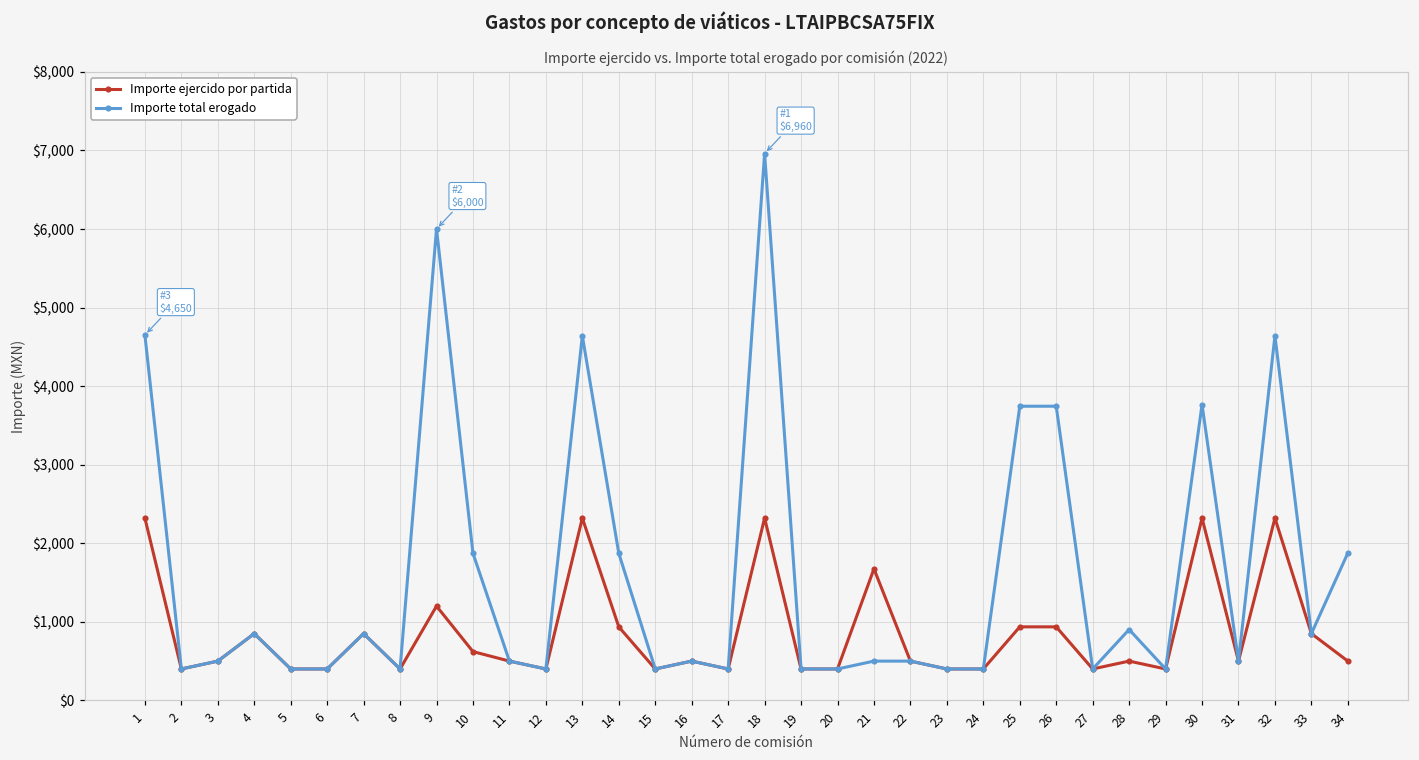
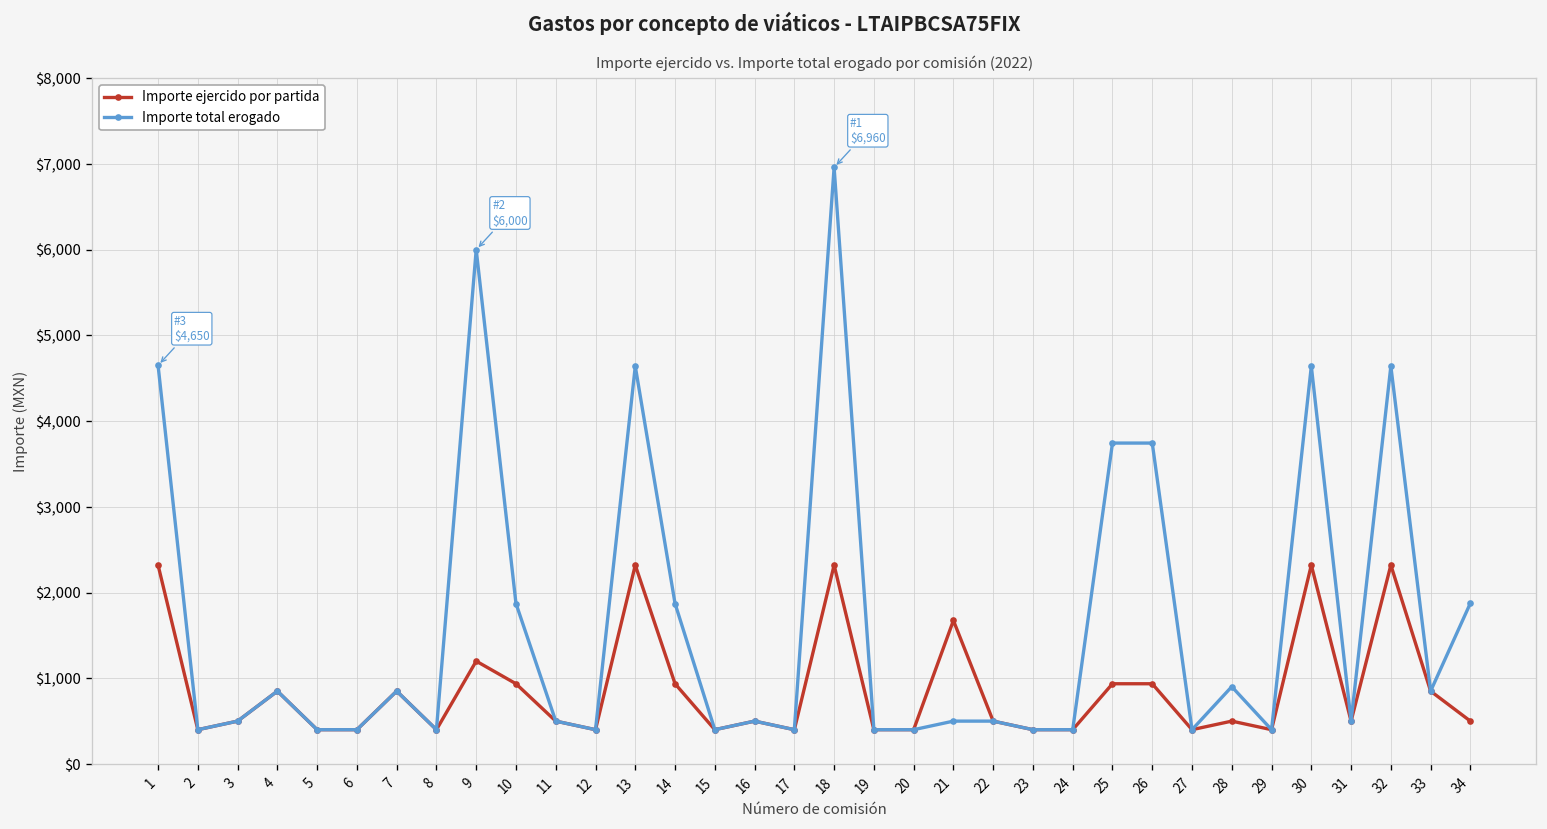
  {
    "Importe ejercido por partida": {
      "1": "$2,300",
      "9": "$1,200",
-     "10": "$600",
+     "10": "$900",
      "13": "$2,300",
      "14": "$900",
      "18": "$2,300",
      "21": "$1,700",
      "25": "$900",
      "26": "$900",
      "28": "$500",
      "30": "$2,300",
      "32": "$2,300",
      "34": "$500"
    },
    "Importe total erogado": {
      "10": "$1,900",
      "13": "$4,600",
      "14": "$1,900",
      "21": "$500",
      "25": "$3,700",
      "26": "$3,700",
      "28": "$900",
-     "30": "$3,800",
+     "30": "$4,600",
      "32": "$4,600",
      "34": "$1,900"
    }
  }
